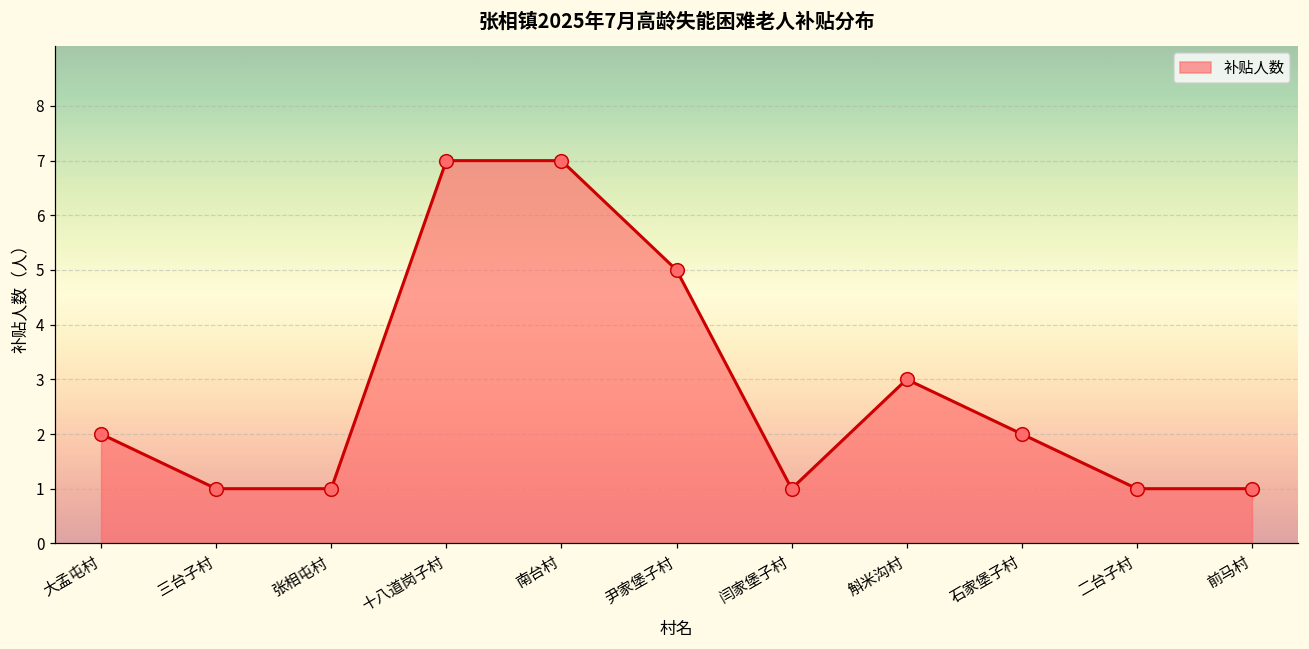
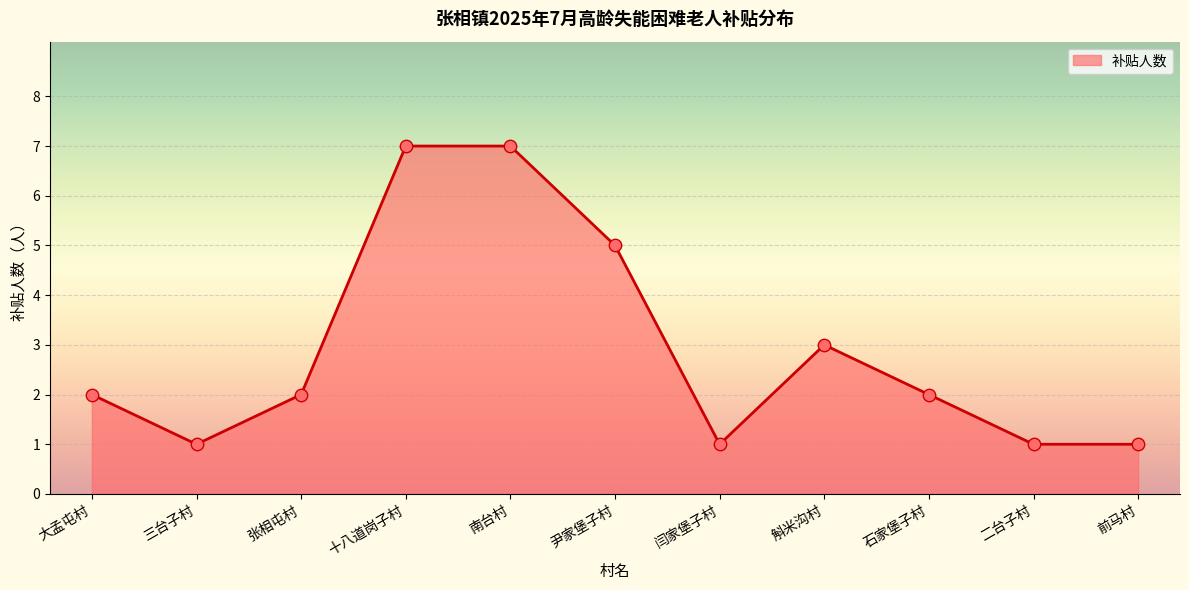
  {
    "大孟屯村": 2,
    "三台子村": 1,
-   "张相屯村": 1,
+   "张相屯村": 2,
    "十八道岗子村": 7,
    "南台村": 7,
    "尹家堡子村": 5,
    "闫家堡子村": 1,
    "斛米沟村": 3,
    "石家堡子村": 2,
    "二台子村": 1,
    "前马村": 1
  }
